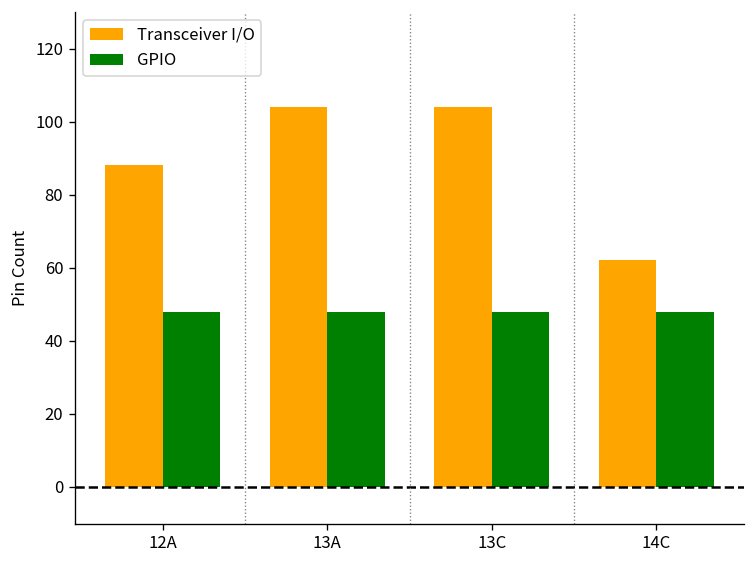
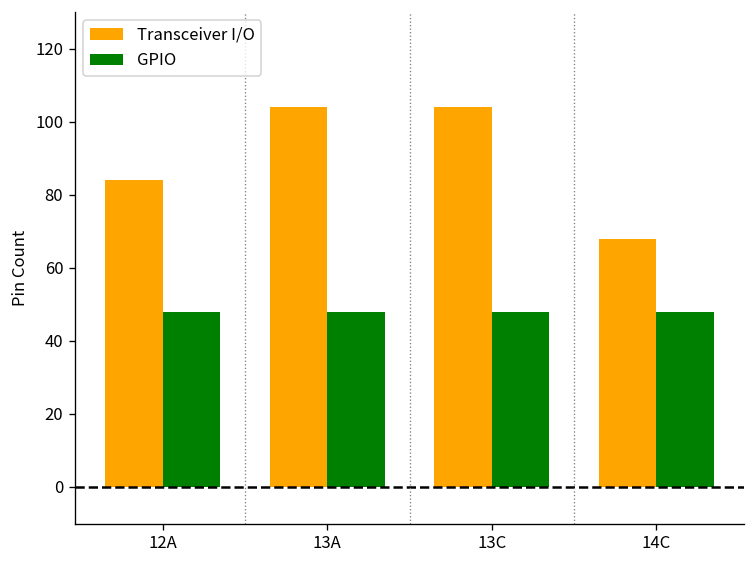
  {
    "Transceiver I/O": {
-     "12A": 88,
+     "12A": 84,
      "13A": 104,
      "13C": 104,
-     "14C": 62
+     "14C": 68
    },
    "GPIO": {
      "12A": 48,
      "13A": 48,
      "13C": 48,
      "14C": 48
    }
  }
